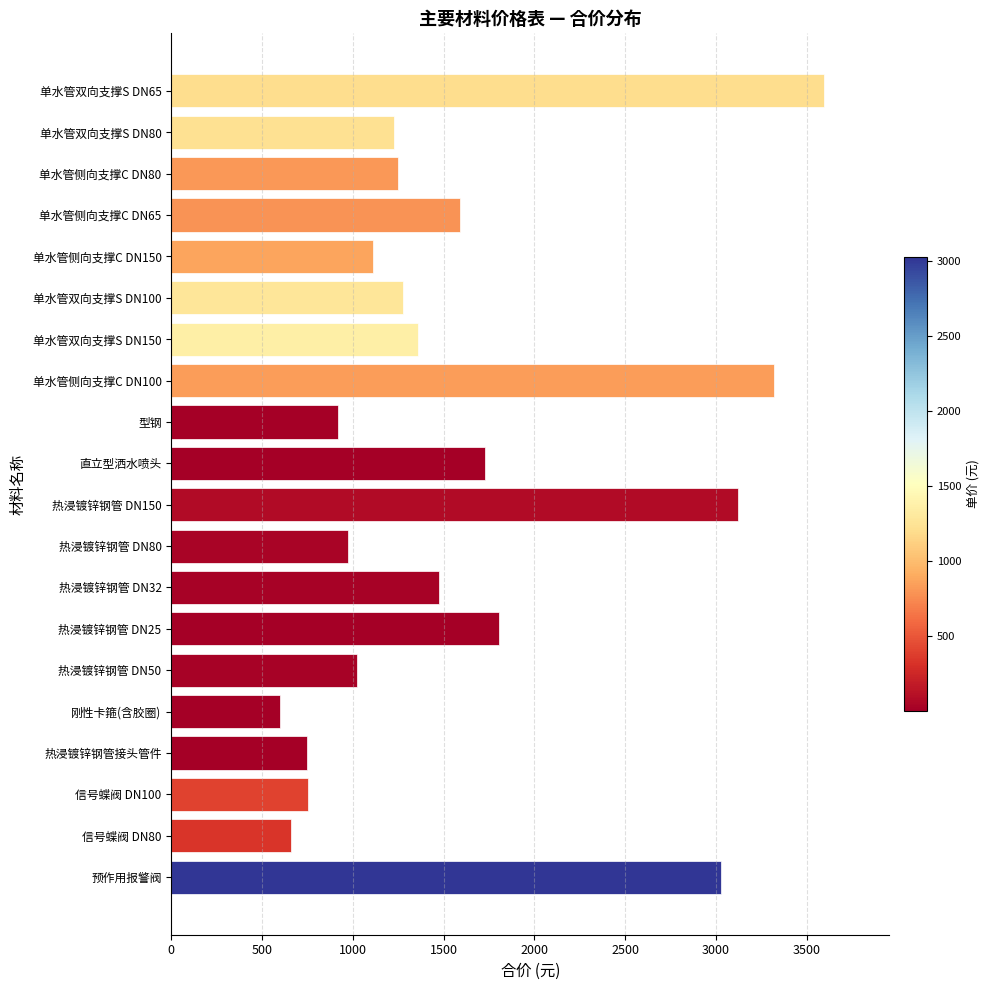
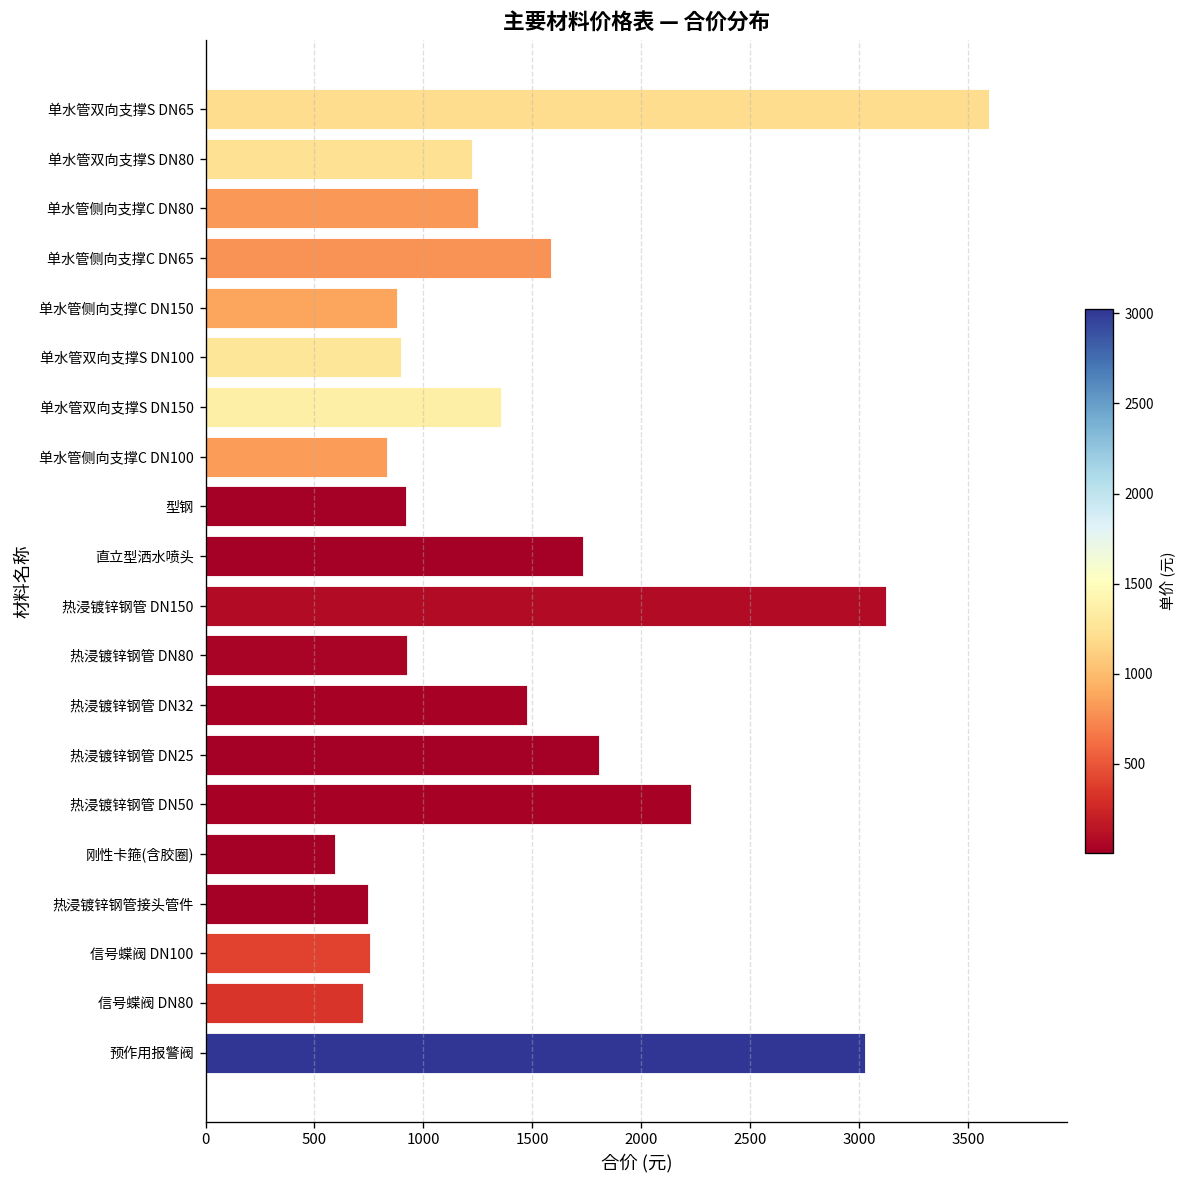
  {
    "单水管双向支撑S DN65": 3600,
    "单水管双向支撑S DN80": 1230,
    "单水管侧向支撑C DN80": 1250,
    "单水管侧向支撑C DN65": 1590,
-   "单水管侧向支撑C DN150": 1110,
-   "单水管双向支撑S DN100": 1270,
+   "单水管侧向支撑C DN150": 880,
+   "单水管双向支撑S DN100": 900,
    "单水管双向支撑S DN150": 1360,
-   "单水管侧向支撑C DN100": 3320,
+   "单水管侧向支撑C DN100": 830,
    "型钢": 920,
    "直立型洒水喷头": 1730,
    "热浸镀锌钢管 DN150": 3120,
-   "热浸镀锌钢管 DN80": 970,
+   "热浸镀锌钢管 DN80": 930,
    "热浸镀锌钢管 DN32": 1480,
    "热浸镀锌钢管 DN25": 1810,
-   "热浸镀锌钢管 DN50": 1020,
+   "热浸镀锌钢管 DN50": 2230,
    "刚性卡箍(含胶圈)": 600,
    "热浸镀锌钢管接头管件": 750,
    "信号蝶阀 DN100": 750,
-   "信号蝶阀 DN80": 660,
+   "信号蝶阀 DN80": 720,
    "预作用报警阀": 3030
  }
